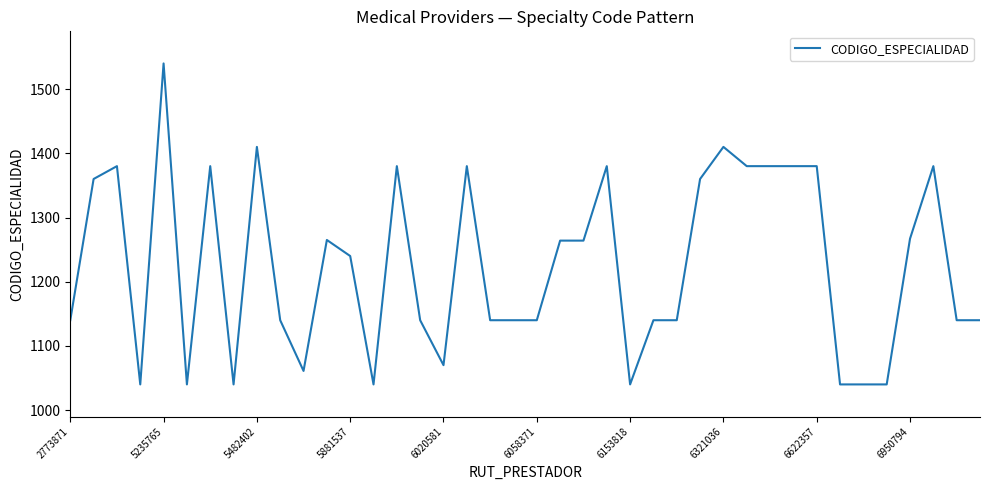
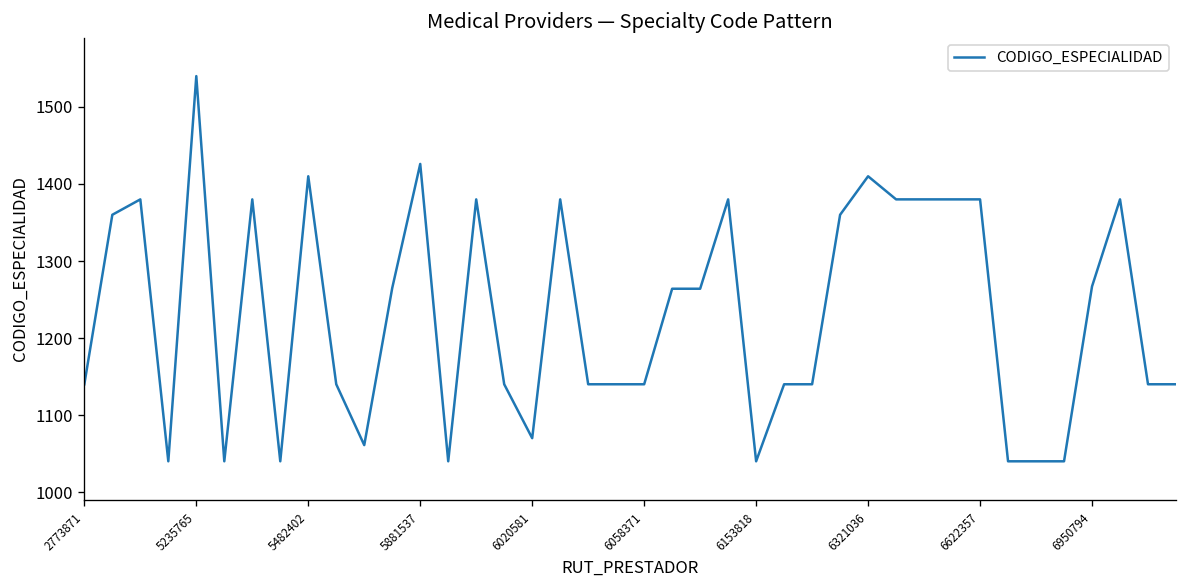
  {
    "2773871": 1140,
    "5235765": 1540,
    "5482402": 1410,
-   "5881537": 1240,
+   "5881537": 1430,
    "6020581": 1070,
    "6058371": 1140,
    "6153818": 1040,
    "6321036": 1410,
    "6622357": 1380
  }
